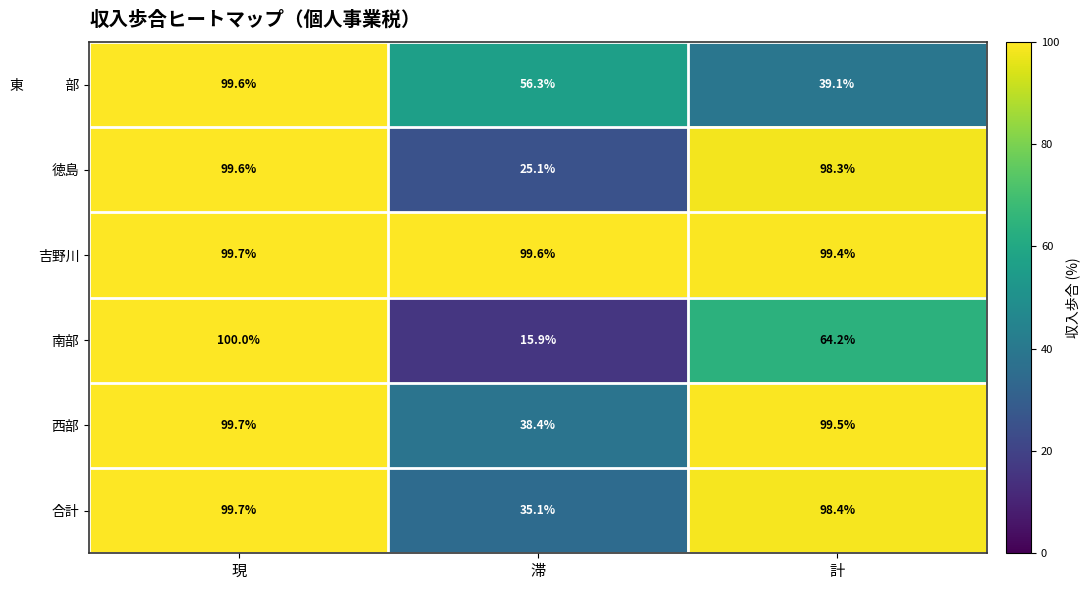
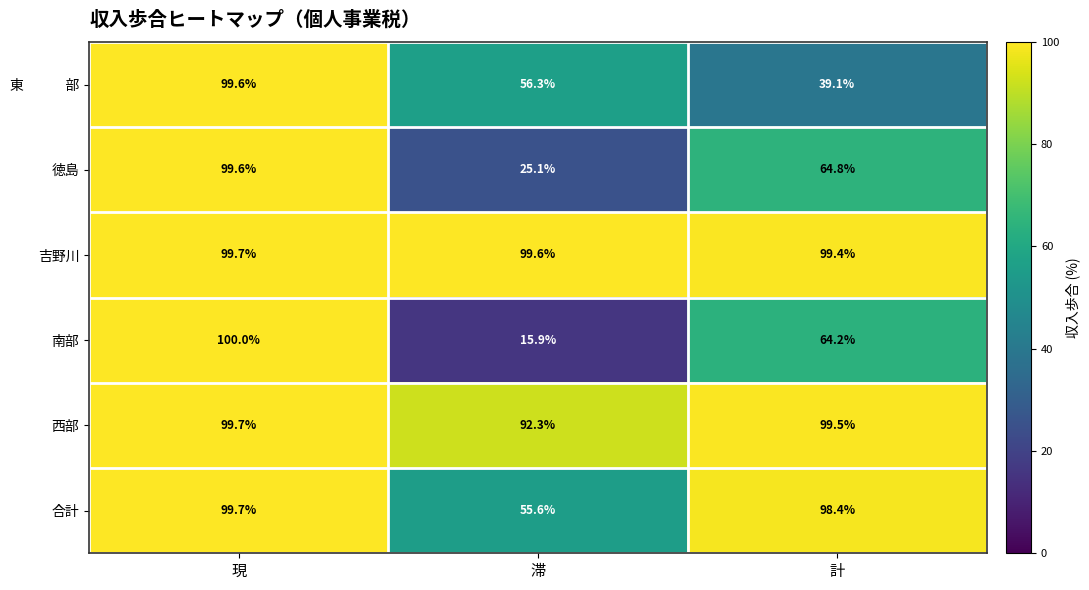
  {
    "東 部": {
      "現": "99.6%",
      "滞": "56.3%",
      "計": "39.1%"
    },
    "徳島": {
      "現": "99.6%",
      "滞": "25.1%",
-     "計": "98.3%"
+     "計": "64.8%"
    },
    "吉野川": {
      "現": "99.7%",
      "滞": "99.6%",
      "計": "99.4%"
    },
    "南部": {
      "現": "100.0%",
      "滞": "15.9%",
      "計": "64.2%"
    },
    "西部": {
      "現": "99.7%",
-     "滞": "38.4%",
+     "滞": "92.3%",
      "計": "99.5%"
    },
    "合計": {
      "現": "99.7%",
-     "滞": "35.1%",
+     "滞": "55.6%",
      "計": "98.4%"
    }
  }
